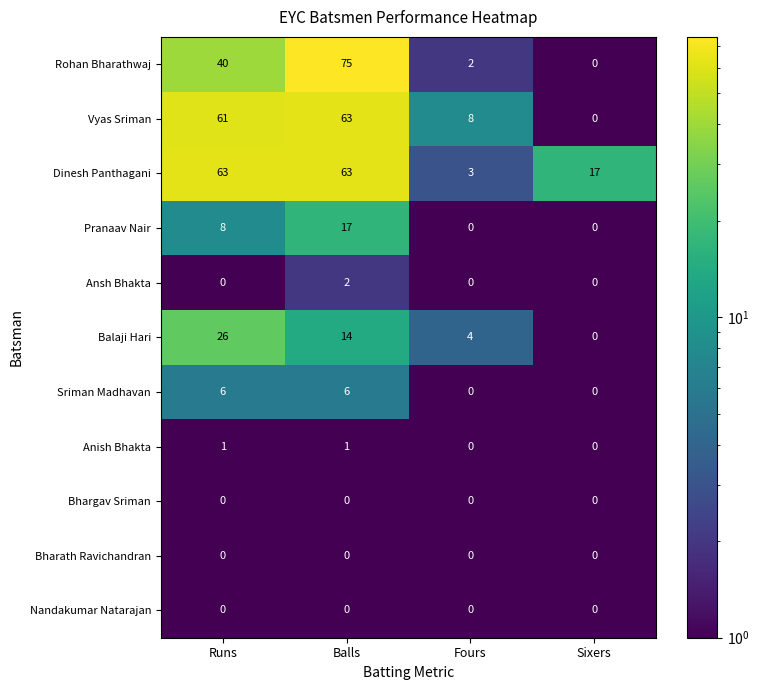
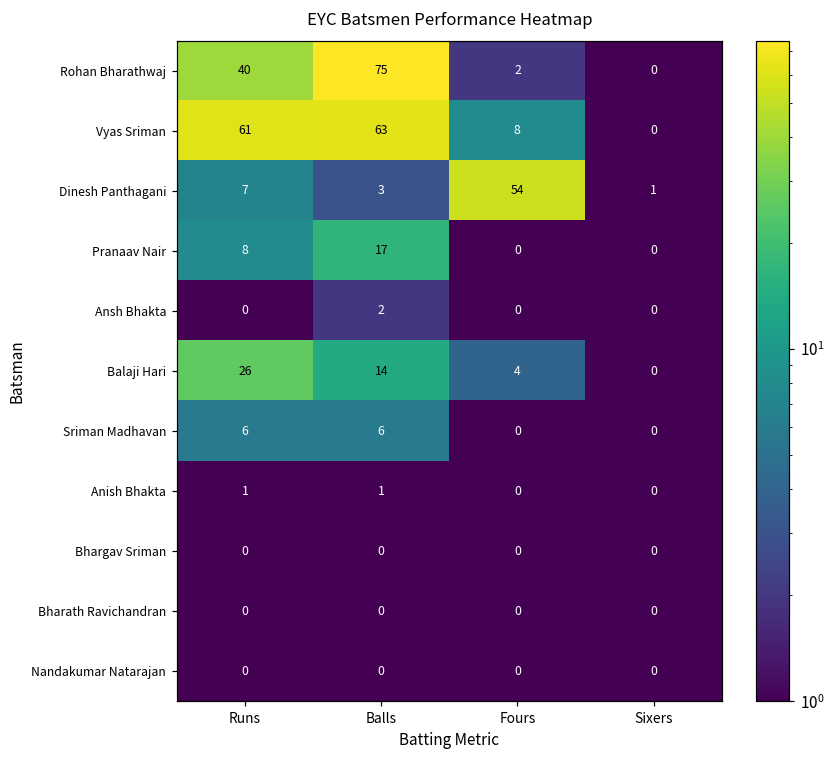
  {
    "Rohan Bharathwaj": {
      "Runs": 40,
      "Balls": 75,
      "Fours": 2,
      "Sixers": 0
    },
    "Vyas Sriman": {
      "Runs": 61,
      "Balls": 63,
      "Fours": 8,
      "Sixers": 0
    },
    "Dinesh Panthagani": {
-     "Runs": 63,
-     "Balls": 63,
-     "Fours": 3,
-     "Sixers": 17
+     "Runs": 7,
+     "Balls": 3,
+     "Fours": 54,
+     "Sixers": 1
    },
    "Pranaav Nair": {
      "Runs": 8,
      "Balls": 17,
      "Fours": 0,
      "Sixers": 0
    },
    "Ansh Bhakta": {
      "Runs": 0,
      "Balls": 2,
      "Fours": 0,
      "Sixers": 0
    },
    "Balaji Hari": {
      "Runs": 26,
      "Balls": 14,
      "Fours": 4,
      "Sixers": 0
    },
    "Sriman Madhavan": {
      "Runs": 6,
      "Balls": 6,
      "Fours": 0,
      "Sixers": 0
    },
    "Anish Bhakta": {
      "Runs": 1,
      "Balls": 1,
      "Fours": 0,
      "Sixers": 0
    },
    "Bhargav Sriman": {
      "Runs": 0,
      "Balls": 0,
      "Fours": 0,
      "Sixers": 0
    },
    "Bharath Ravichandran": {
      "Runs": 0,
      "Balls": 0,
      "Fours": 0,
      "Sixers": 0
    },
    "Nandakumar Natarajan": {
      "Runs": 0,
      "Balls": 0,
      "Fours": 0,
      "Sixers": 0
    }
  }
